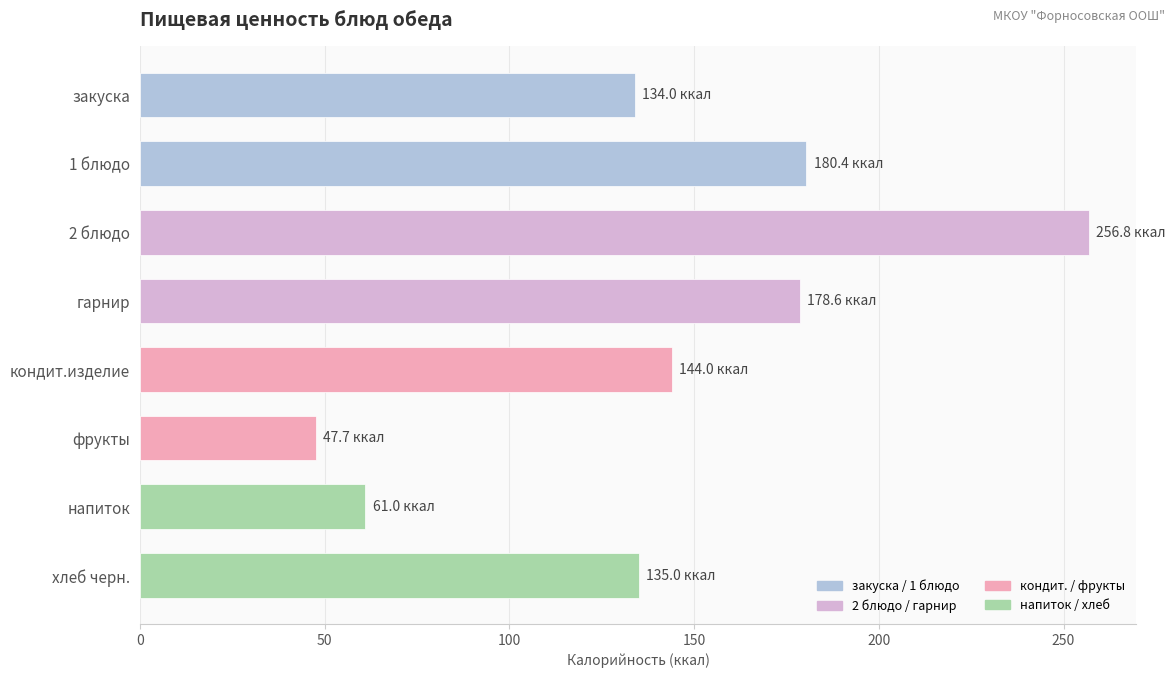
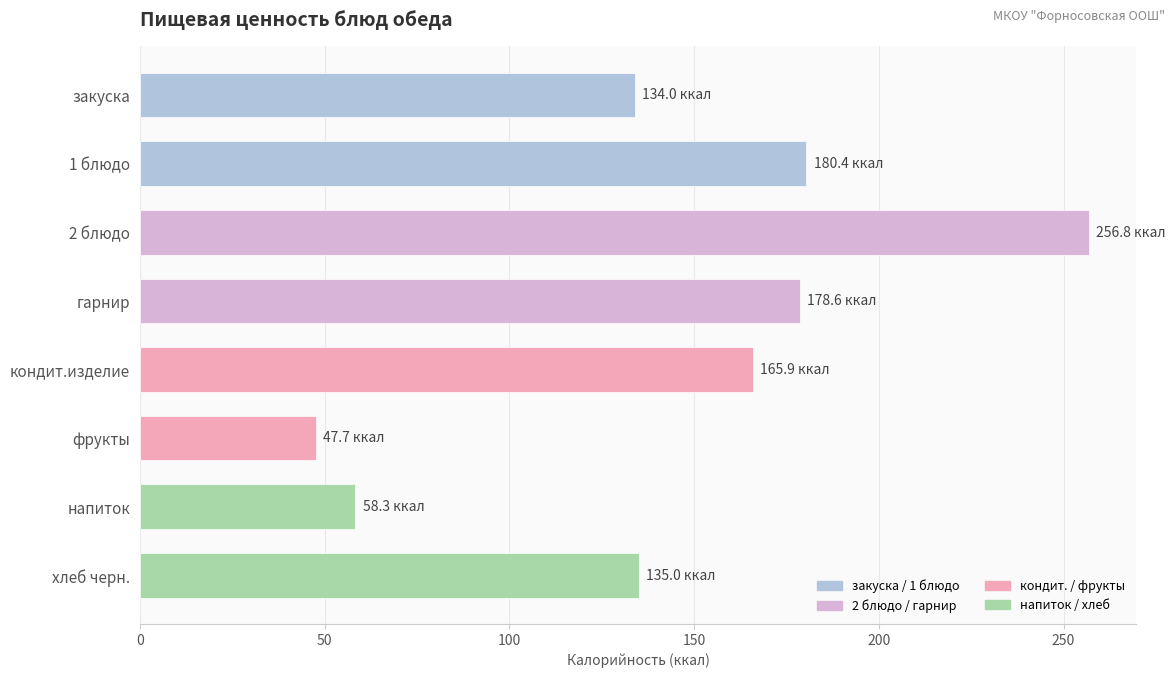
  {
    "закуска": 134.0,
    "1 блюдо": 180.4,
    "2 блюдо": 256.8,
    "гарнир": 178.6,
-   "кондит.изделие": 144.0,
+   "кондит.изделие": 165.9,
    "фрукты": 47.7,
-   "напиток": 61.0,
+   "напиток": 58.3,
    "хлеб черн.": 135.0
  }
